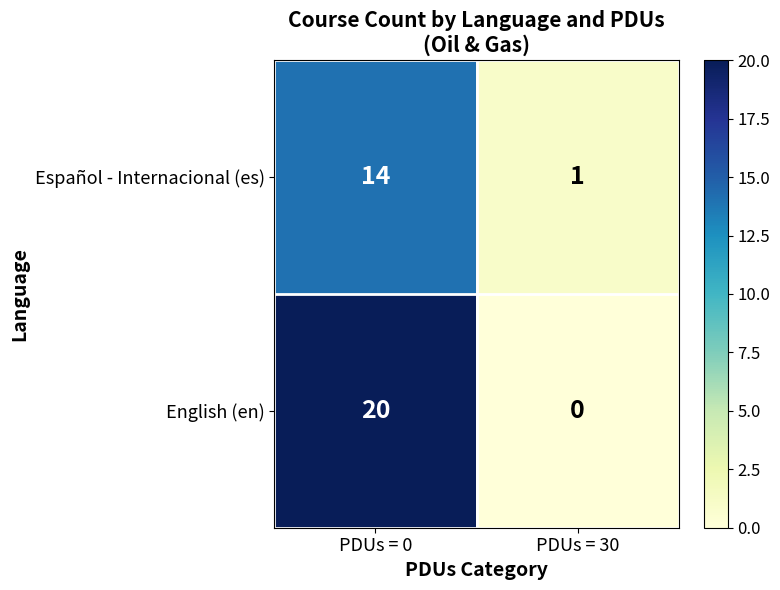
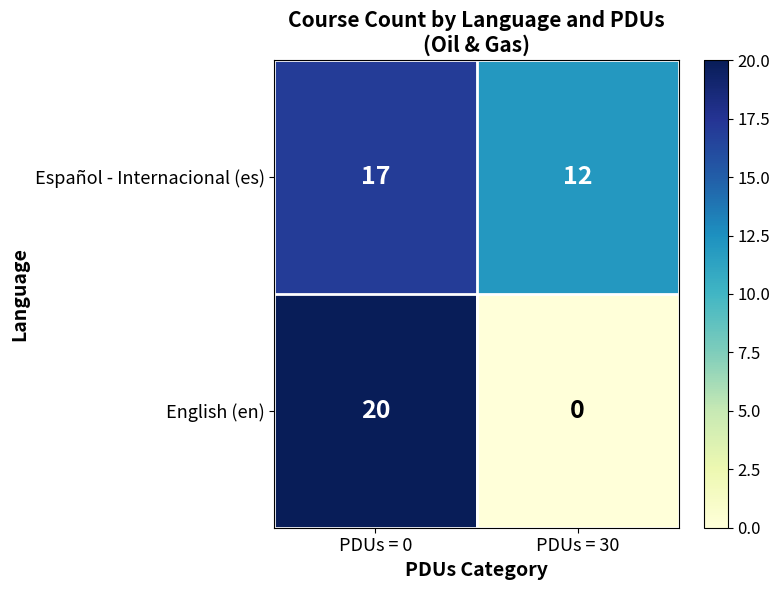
  {
    "Español - Internacional (es)": {
-     "PDUs = 0": 14,
-     "PDUs = 30": 1
+     "PDUs = 0": 17,
+     "PDUs = 30": 12
    },
    "English (en)": {
      "PDUs = 0": 20,
      "PDUs = 30": 0
    }
  }
